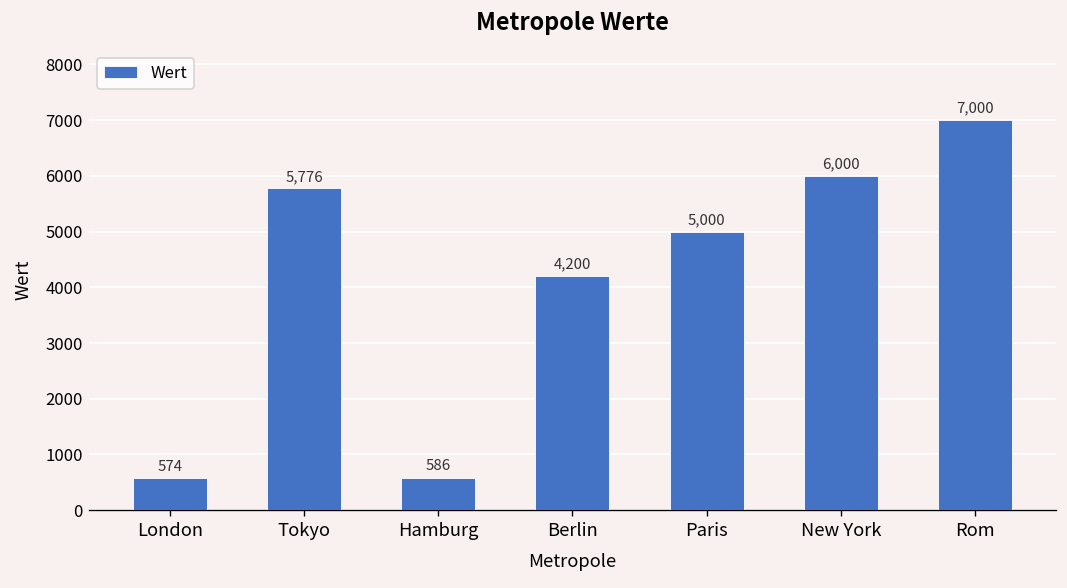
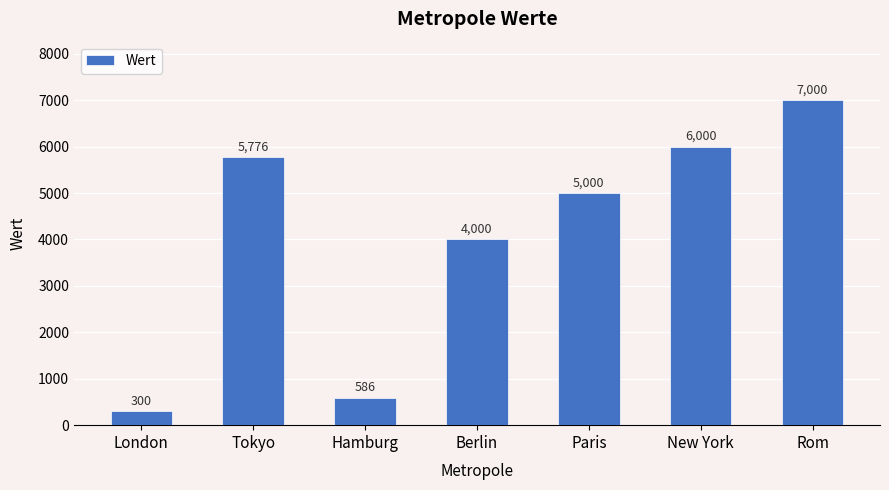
  {
-   "London": "574",
+   "London": "300",
    "Tokyo": "5,776",
    "Hamburg": "586",
-   "Berlin": "4,200",
+   "Berlin": "4,000",
    "Paris": "5,000",
    "New York": "6,000",
    "Rom": "7,000"
  }
